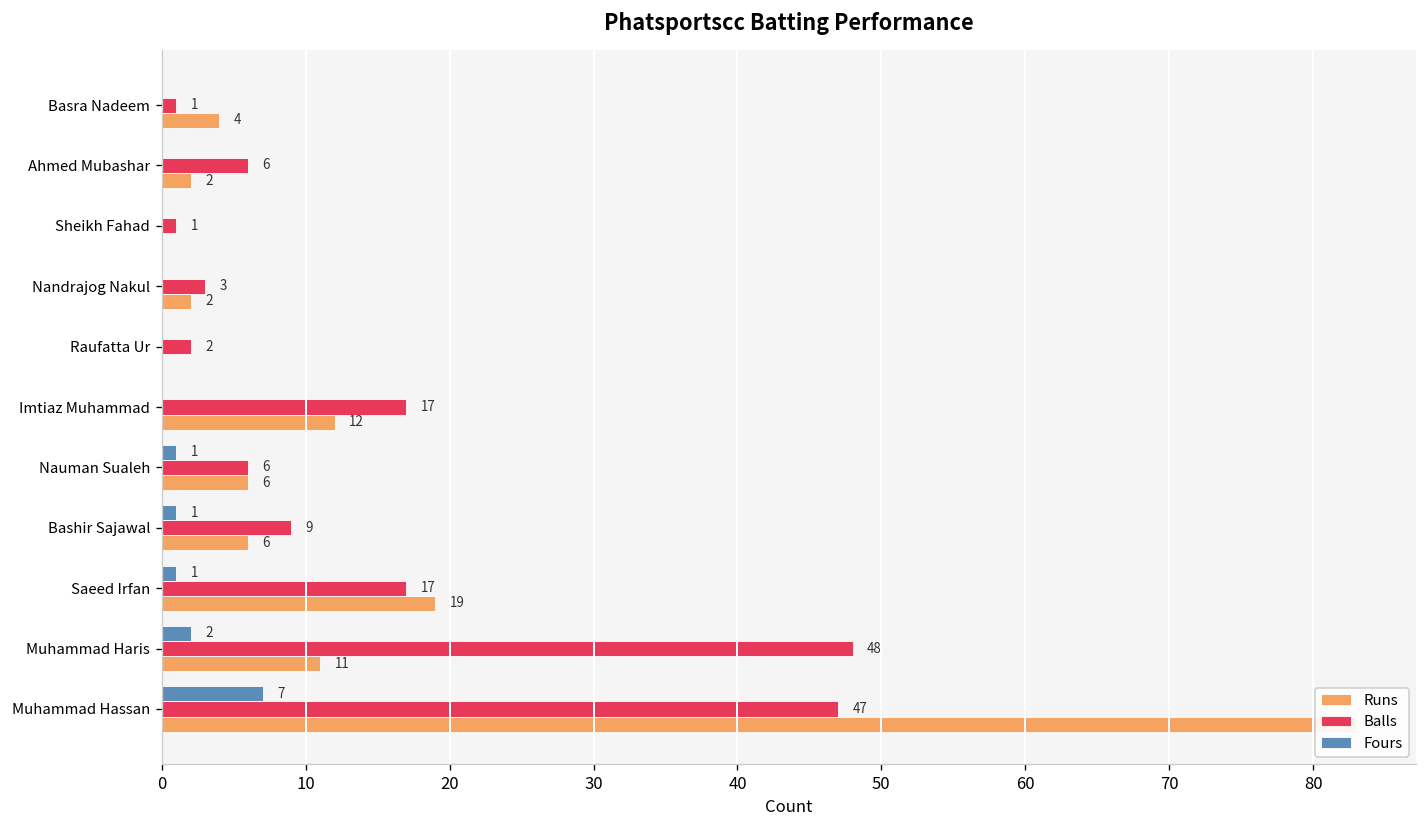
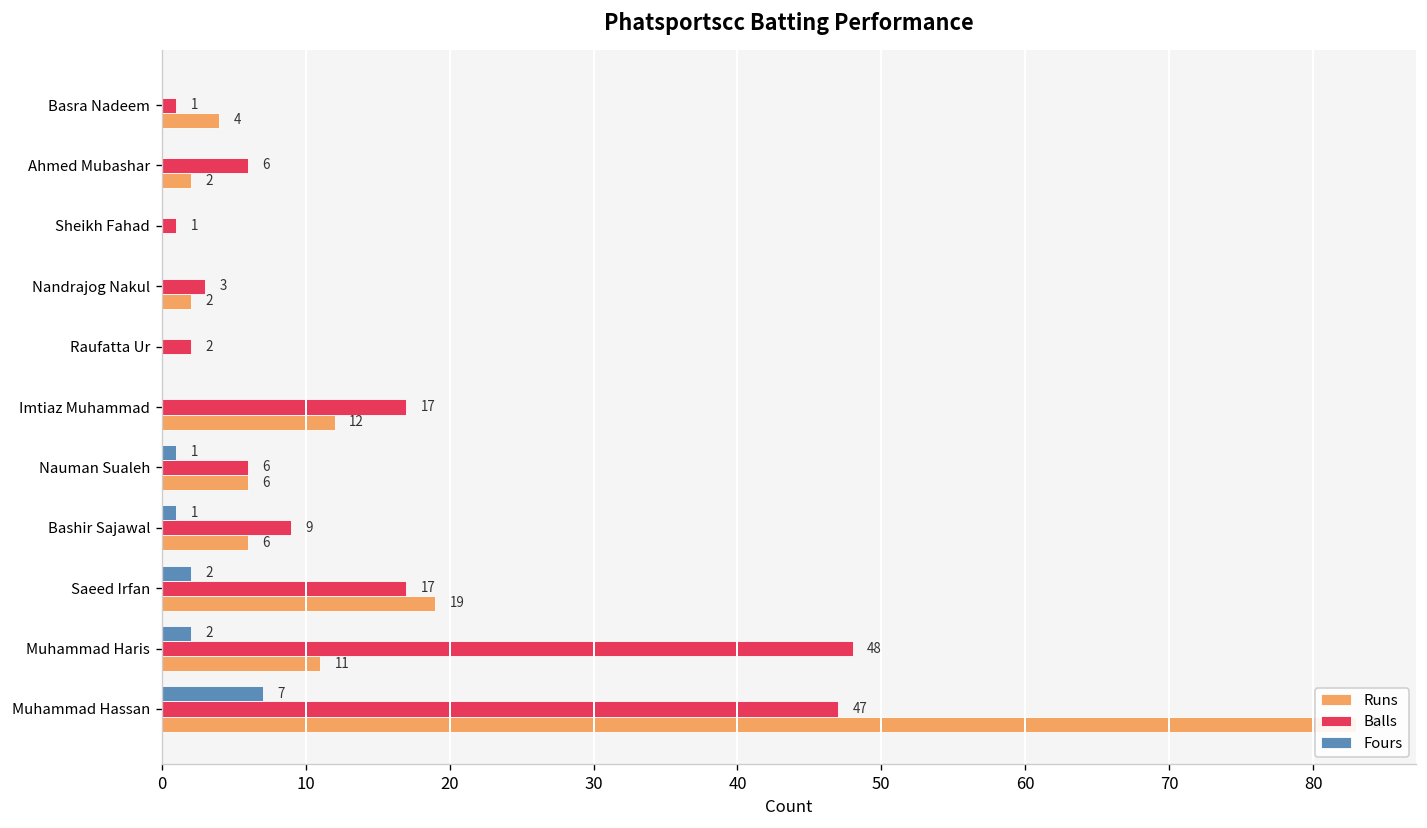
  {
    "Runs": {
      "Basra Nadeem": 4,
      "Ahmed Mubashar": 2,
      "Nandrajog Nakul": 2,
      "Imtiaz Muhammad": 12,
      "Nauman Sualeh": 6,
      "Bashir Sajawal": 6,
      "Saeed Irfan": 19,
      "Muhammad Haris": 11
    },
    "Balls": {
      "Basra Nadeem": 1,
      "Ahmed Mubashar": 6,
      "Sheikh Fahad": 1,
      "Nandrajog Nakul": 3,
      "Raufatta Ur": 2,
      "Imtiaz Muhammad": 17,
      "Nauman Sualeh": 6,
      "Bashir Sajawal": 9,
      "Saeed Irfan": 17,
      "Muhammad Haris": 48,
      "Muhammad Hassan": 47
    },
    "Fours": {
      "Nauman Sualeh": 1,
      "Bashir Sajawal": 1,
-     "Saeed Irfan": 1,
+     "Saeed Irfan": 2,
      "Muhammad Haris": 2,
      "Muhammad Hassan": 7
    }
  }
